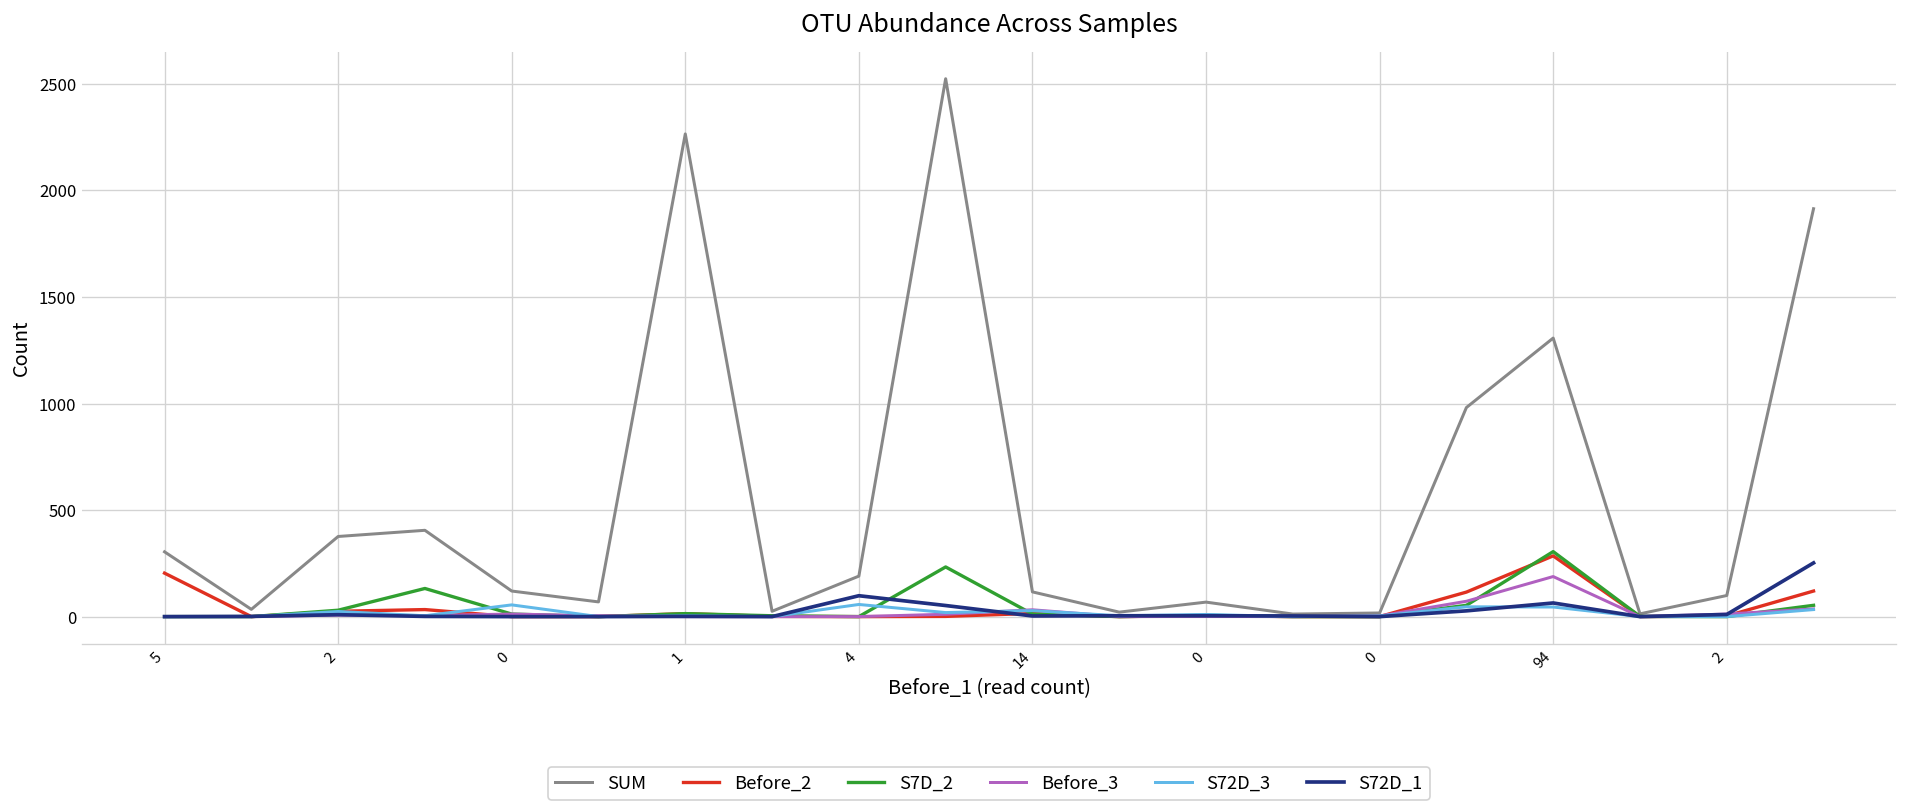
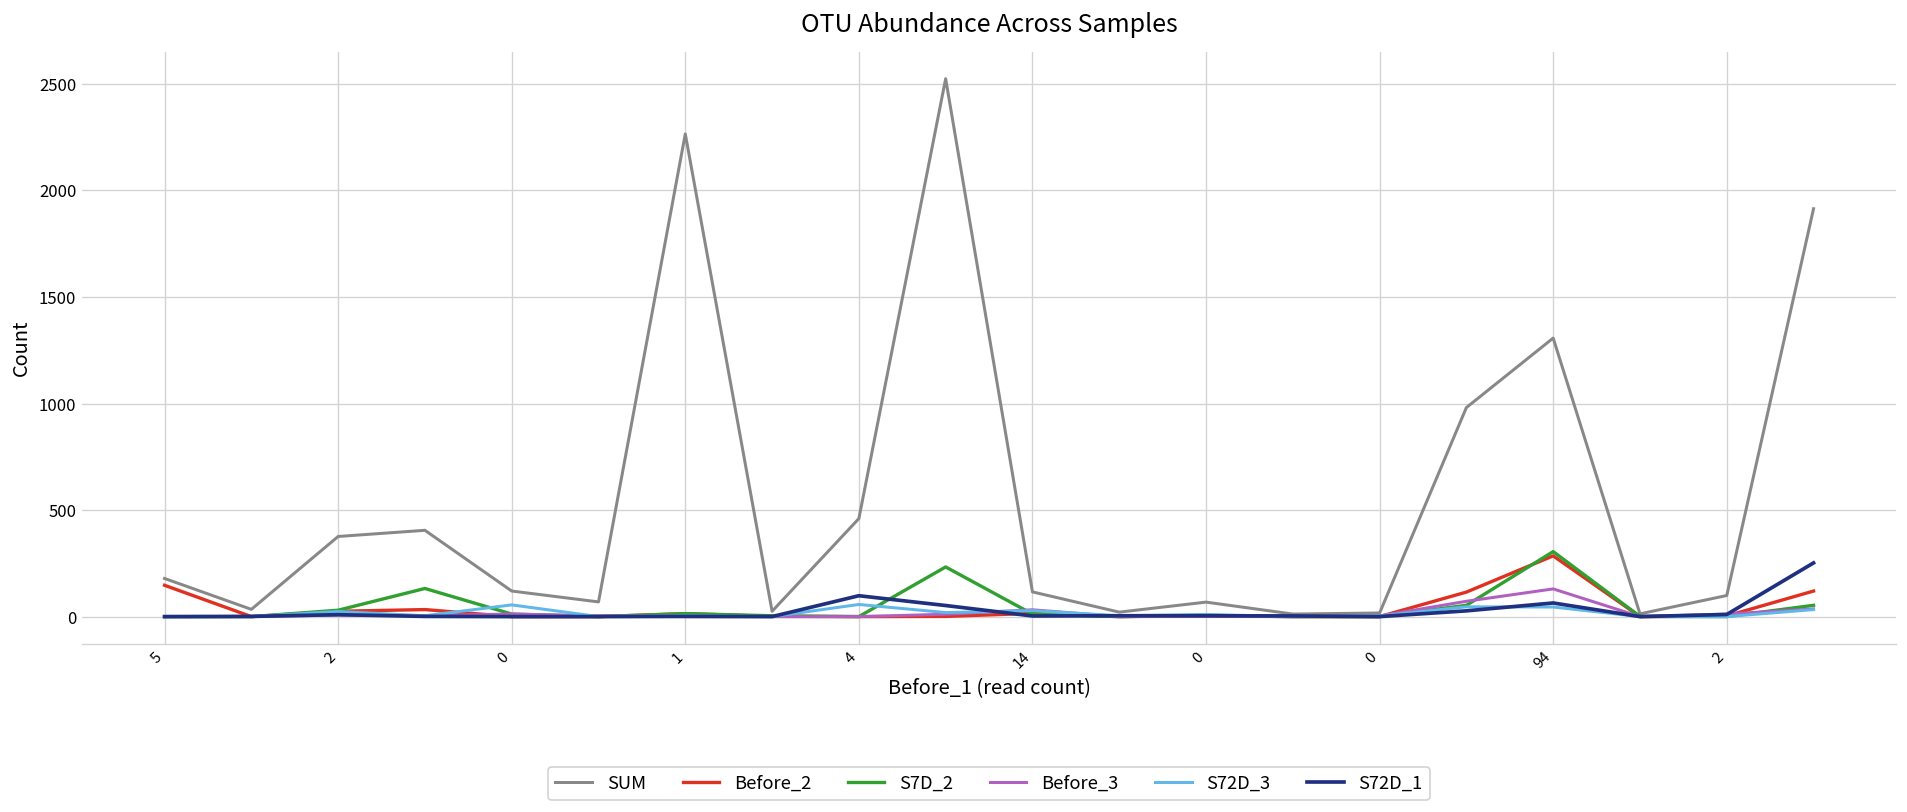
  {
    "SUM": {
-     "5": 300,
+     "5": 180,
      "1": 2270,
-     "4": 190,
+     "4": 460,
      "14": 120,
      "94": 1310
    },
    "Before_2": {
-     "5": 200,
+     "5": 150,
      "94": 290
    },
    "S7D_2": {
      "94": 310
    },
    "Before_3": {
-     "94": 190
+     "94": 130
    },
    "S72D_3": {
      "4": 60,
      "94": 50
    },
    "S72D_1": {
      "4": 100,
      "94": 60
    }
  }
